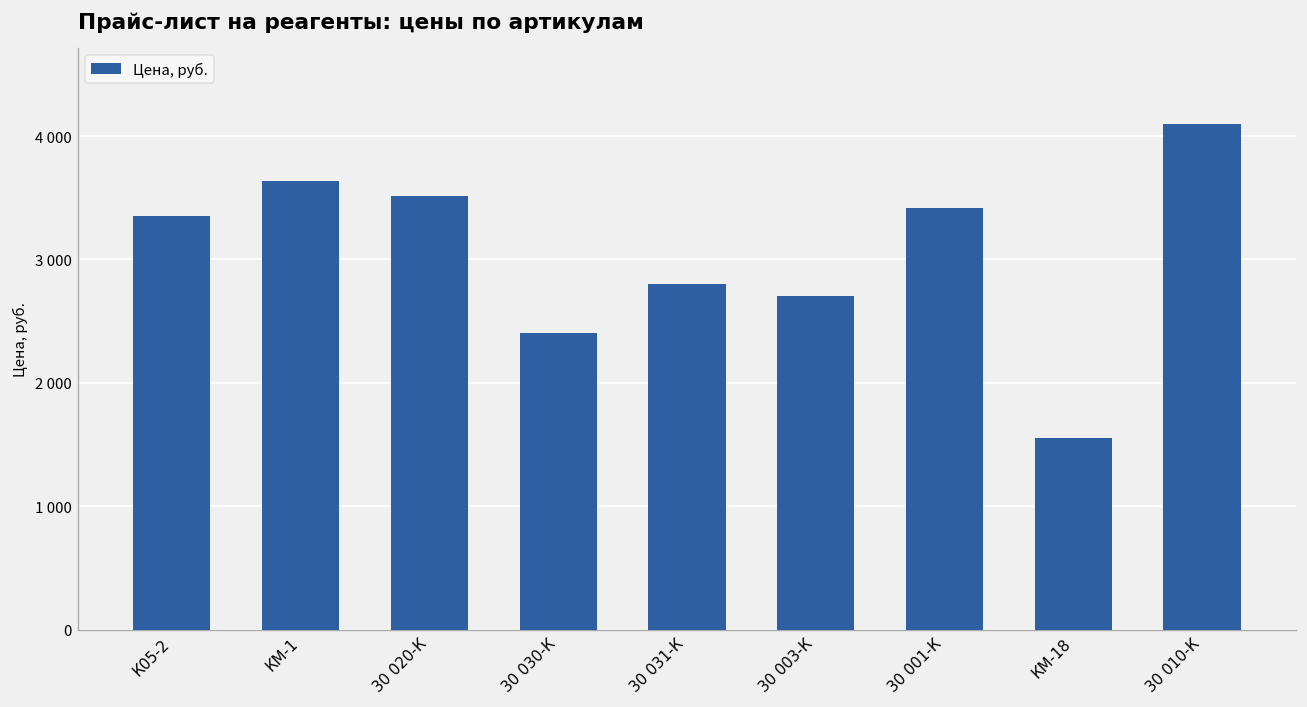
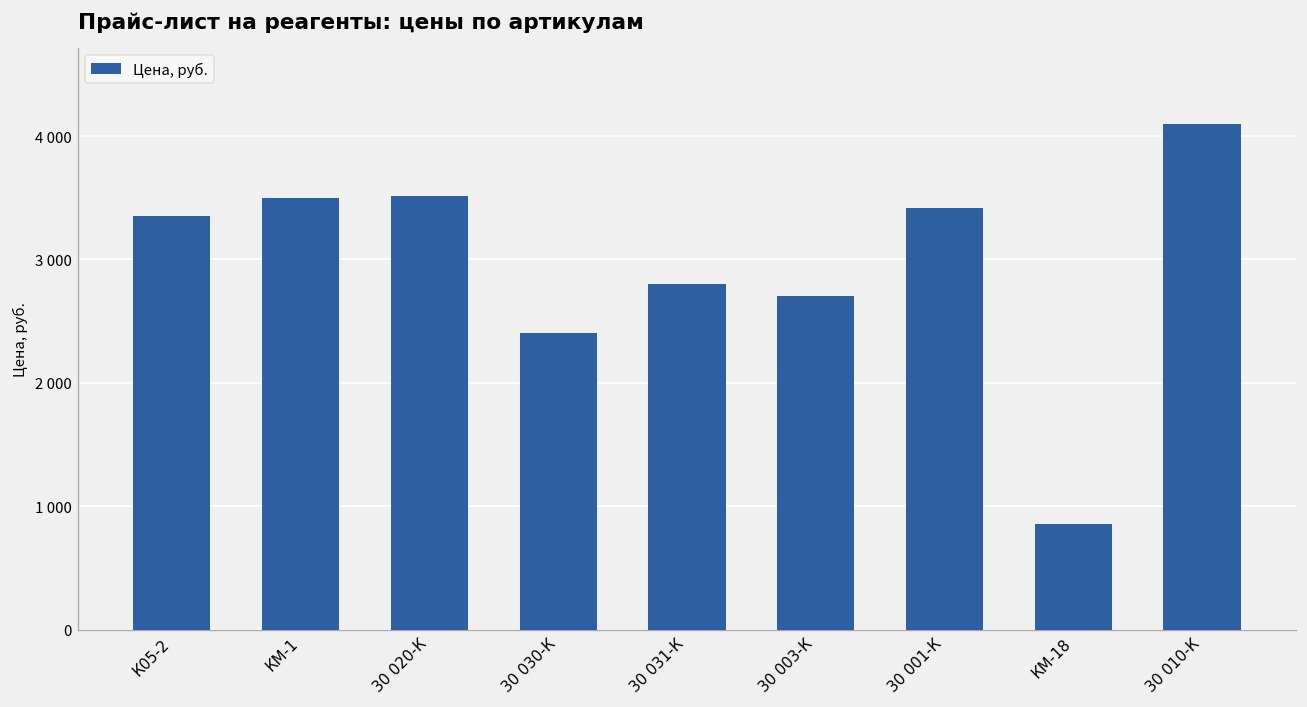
  {
    "К05-2": 3350,
-   "КМ-1": 3640,
+   "КМ-1": 3500,
    "30 020-К": 3520,
    "30 030-К": 2410,
    "30 031-К": 2800,
    "30 003-К": 2700,
    "30 001-К": 3420,
-   "КМ-18": 1550,
+   "КМ-18": 860,
    "30 010-К": 4100
  }
